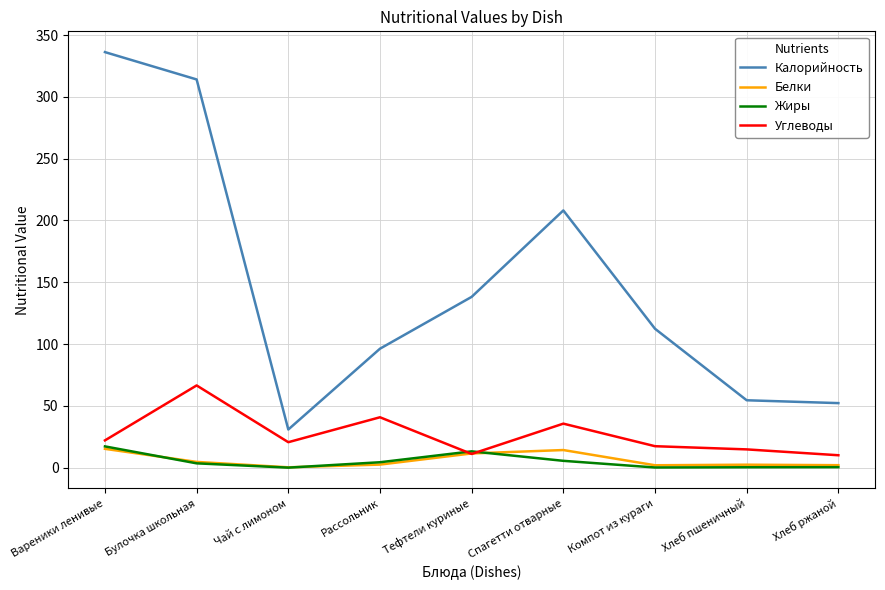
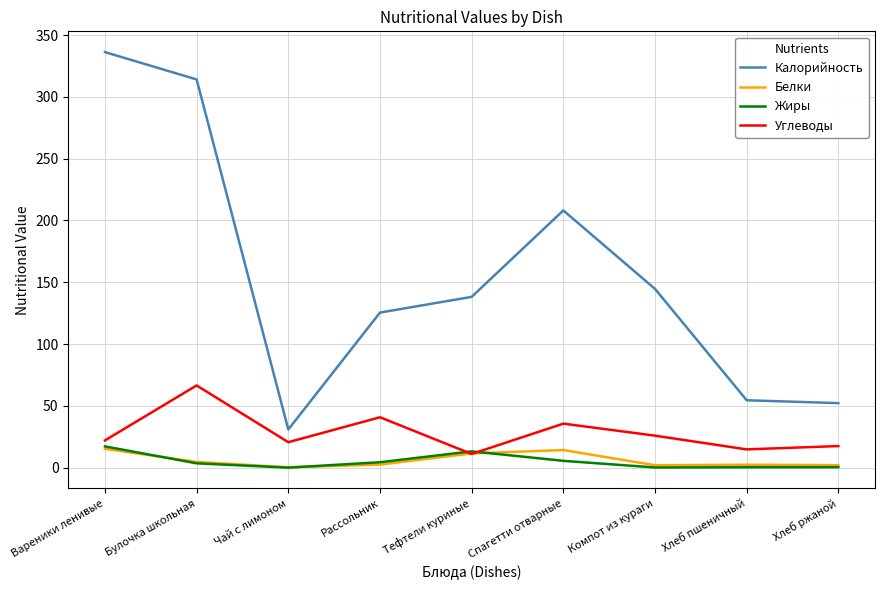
  {
    "Калорийность": {
      "Вареники ленивые": 336,
      "Булочка школьная": 314,
      "Чай с лимоном": 31,
-     "Рассольник": 96,
+     "Рассольник": 125,
      "Тефтели куриные": 138,
      "Спагетти отварные": 208,
-     "Компот из кураги": 112,
+     "Компот из кураги": 145,
      "Хлеб пшеничный": 55,
      "Хлеб ржаной": 52
    },
    "Белки": {
      "Спагетти отварные": 14,
      "Хлеб пшеничный": 2
    },
    "Жиры": {
      "Спагетти отварные": 6,
      "Хлеб пшеничный": 0
    },
    "Углеводы": {
      "Вареники ленивые": 22,
      "Булочка школьная": 67,
      "Чай с лимоном": 21,
      "Рассольник": 41,
      "Спагетти отварные": 36,
-     "Компот из кураги": 17,
+     "Компот из кураги": 26,
      "Хлеб пшеничный": 15,
-     "Хлеб ржаной": 10
+     "Хлеб ржаной": 17
    }
  }
